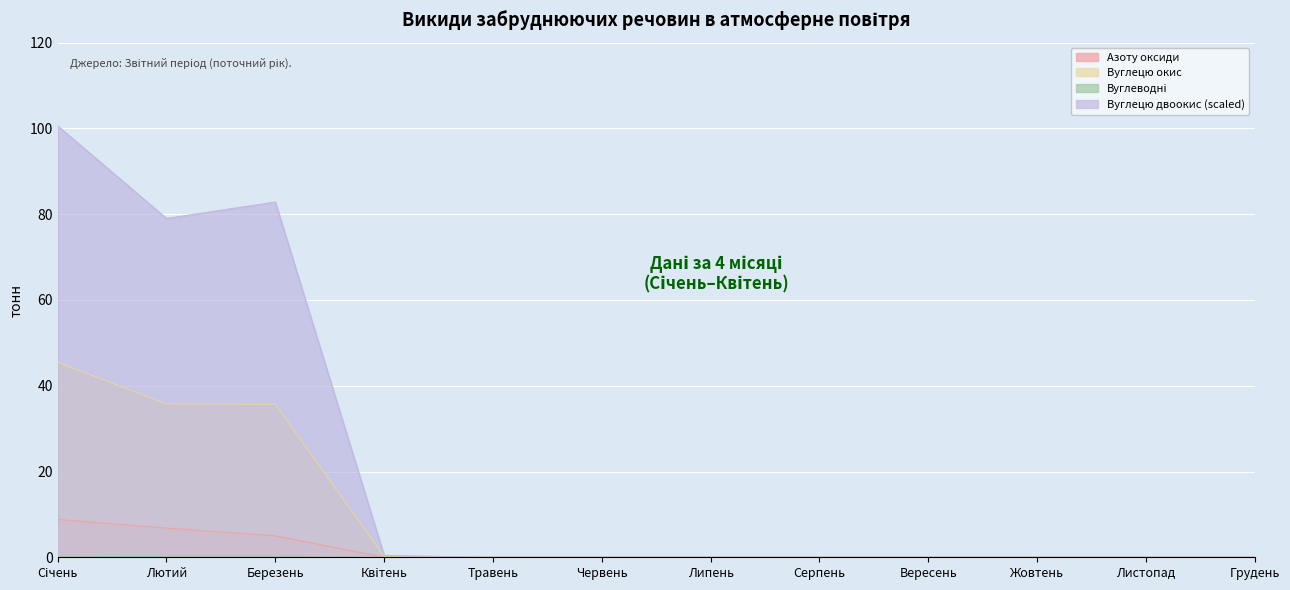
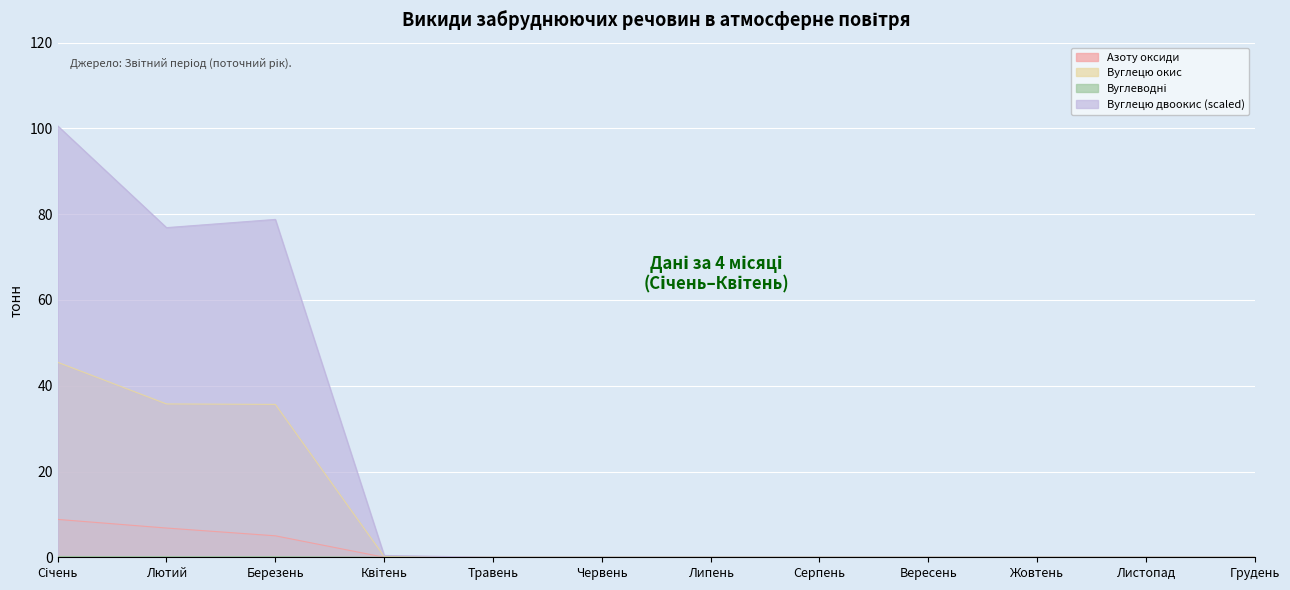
  {
    "Вуглеводні": {
      "Січень": 0,
      "Лютий": 0,
      "Березень": 0
    },
    "Вуглецю двоокис (scaled)": {
      "Січень": 101,
-     "Лютий": 79,
-     "Березень": 83
+     "Лютий": 77,
+     "Березень": 79
    }
  }
